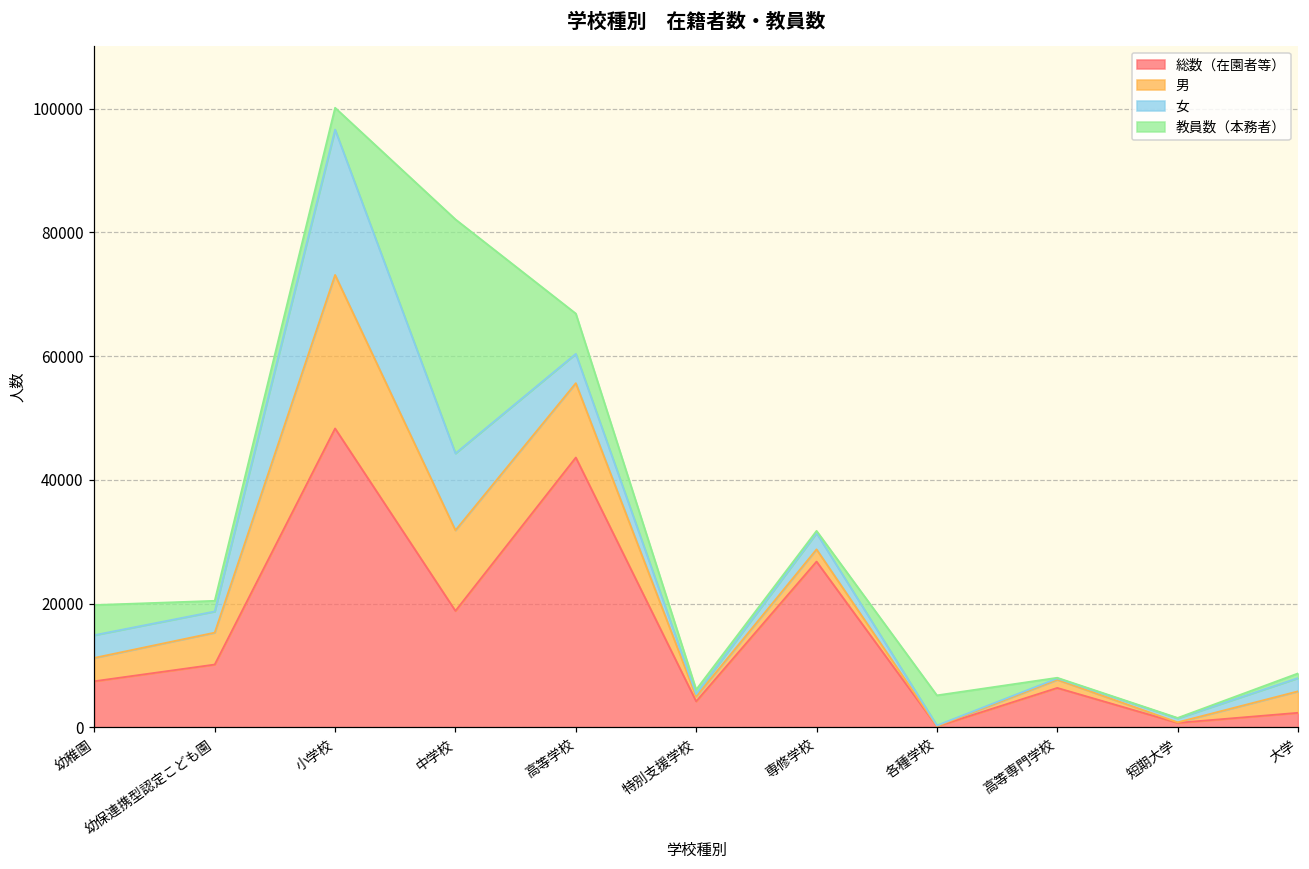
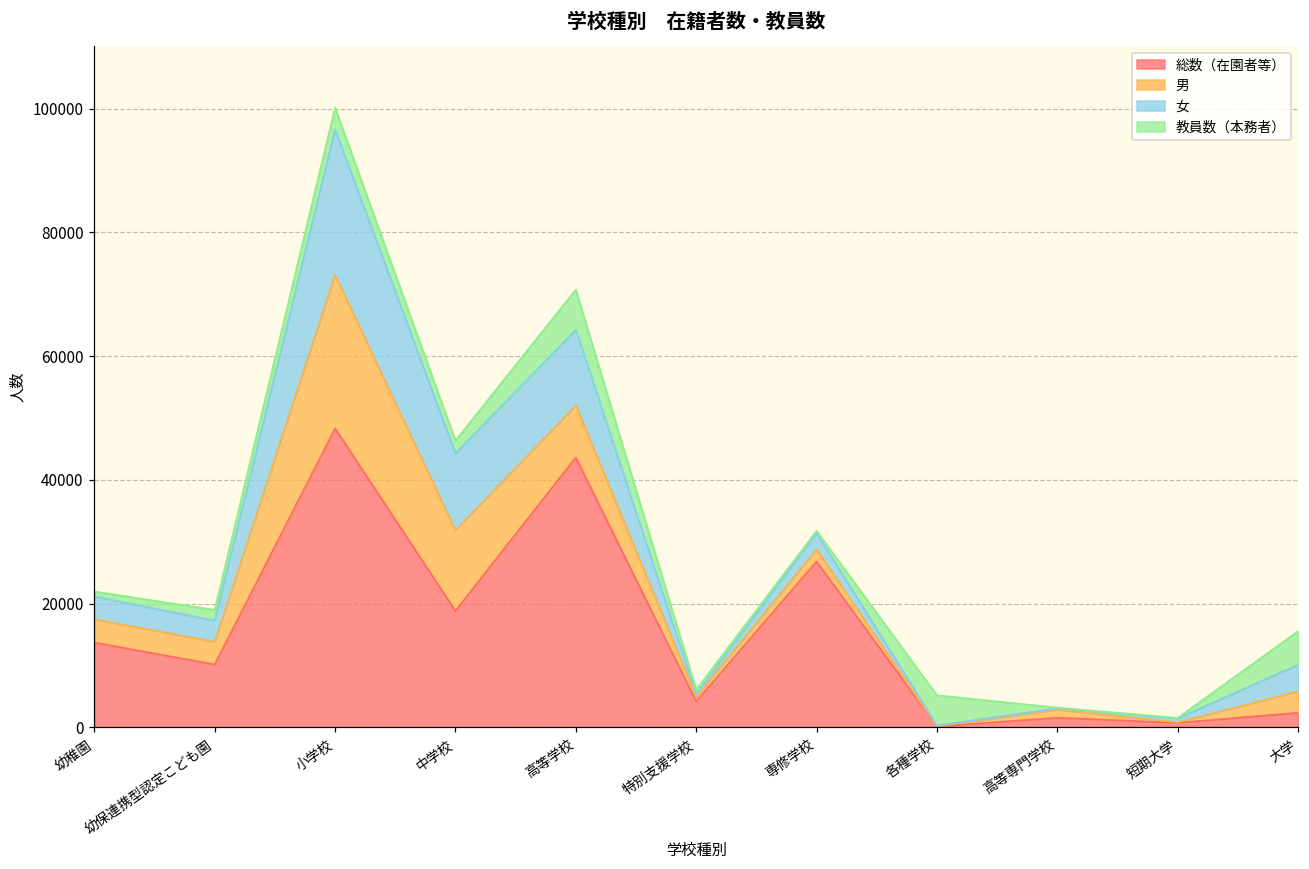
  {
    "総数（在園者等）": {
-     "幼稚園": 7000,
+     "幼稚園": 14000,
      "幼保連携型認定こども園": 10000,
      "小学校": 48000,
      "中学校": 19000,
      "高等学校": 44000,
      "特別支援学校": 4000,
      "専修学校": 27000,
-     "高等専門学校": 6000,
+     "高等専門学校": 2000,
      "大学": 2000
    },
    "男": {
      "幼稚園": 4000,
-     "幼保連携型認定こども園": 5000,
+     "幼保連携型認定こども園": 4000,
      "小学校": 25000,
      "中学校": 13000,
-     "高等学校": 12000,
+     "高等学校": 8000,
      "専修学校": 2000,
      "大学": 3000
    },
    "女": {
      "幼稚園": 4000,
      "幼保連携型認定こども園": 3000,
      "小学校": 23000,
      "中学校": 12000,
-     "高等学校": 5000,
-     "大学": 2000
+     "高等学校": 12000,
+     "大学": 4000
    },
    "教員数（本務者）": {
-     "幼稚園": 5000,
+     "幼稚園": 1000,
      "幼保連携型認定こども園": 2000,
      "小学校": 4000,
-     "中学校": 38000,
+     "中学校": 2000,
      "高等学校": 7000,
      "特別支援学校": 1000,
      "各種学校": 5000,
-     "大学": 1000
+     "大学": 5000
    }
  }
